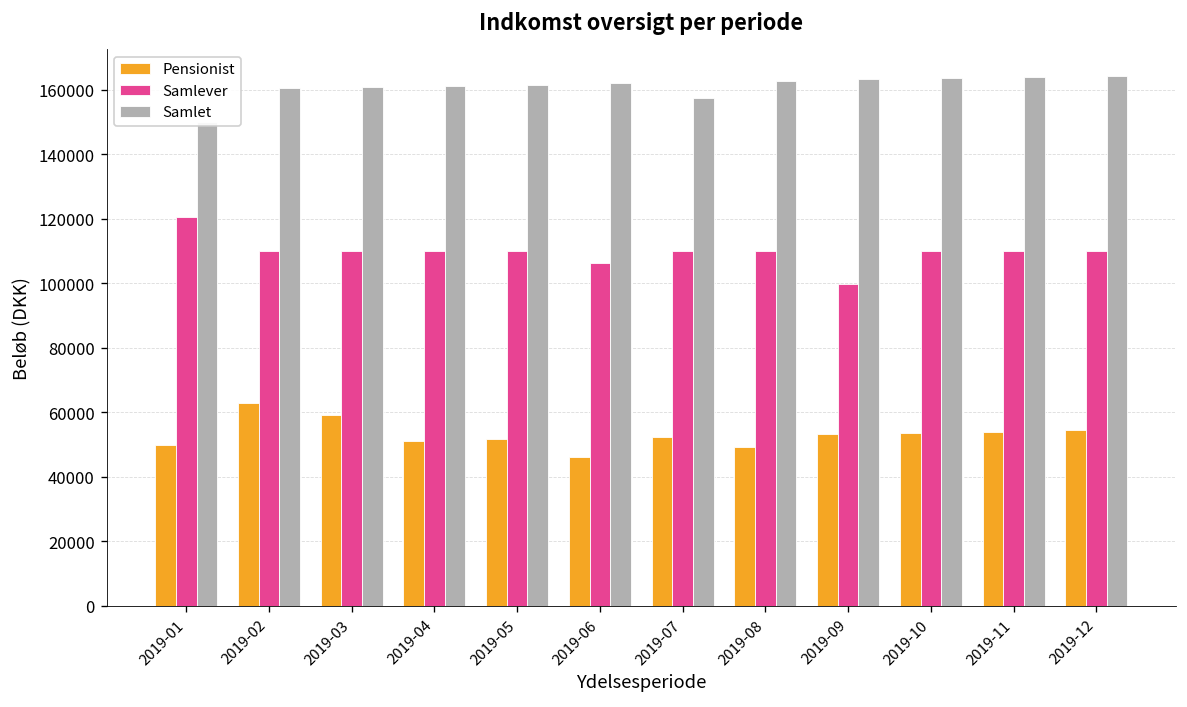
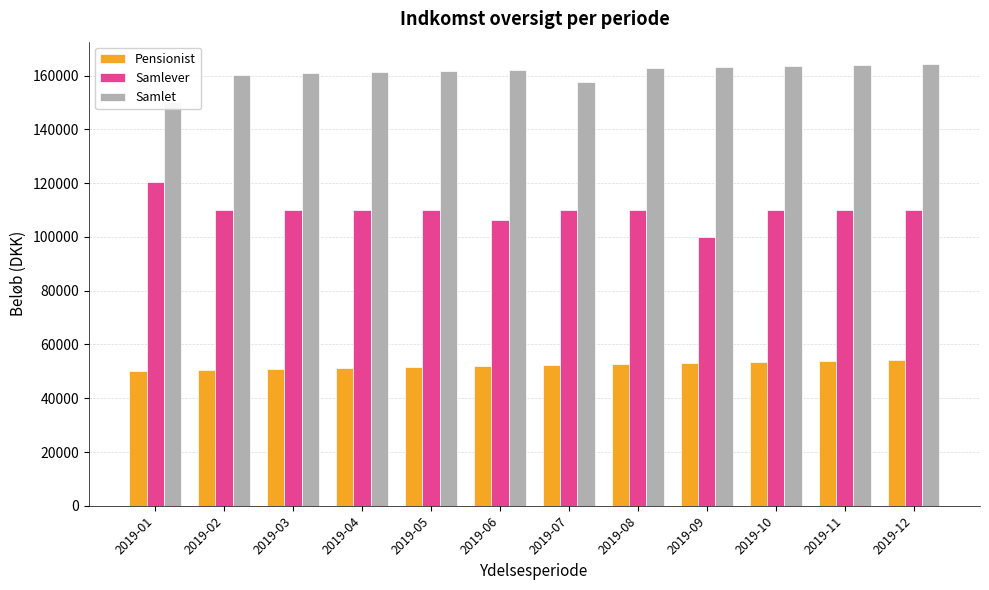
  {
    "Pensionist": {
      "2019-01": 50000,
-     "2019-02": 63000,
-     "2019-03": 59000,
+     "2019-02": 50000,
+     "2019-03": 51000,
      "2019-04": 51000,
      "2019-05": 52000,
-     "2019-06": 46000,
+     "2019-06": 52000,
      "2019-07": 52000,
-     "2019-08": 49000,
+     "2019-08": 53000,
      "2019-09": 53000,
      "2019-10": 54000,
      "2019-11": 54000,
      "2019-12": 54000
    },
    "Samlever": {
      "2019-01": 120000,
      "2019-02": 110000,
      "2019-03": 110000,
      "2019-04": 110000,
      "2019-05": 110000,
      "2019-06": 106000,
      "2019-07": 110000,
      "2019-08": 110000,
      "2019-09": 100000,
      "2019-10": 110000,
      "2019-11": 110000,
      "2019-12": 110000
    },
    "Samlet": {
      "2019-02": 160000,
      "2019-03": 161000,
      "2019-04": 161000,
      "2019-05": 162000,
      "2019-06": 162000,
      "2019-07": 157000,
      "2019-08": 163000,
      "2019-09": 163000,
      "2019-10": 164000,
      "2019-11": 164000,
      "2019-12": 164000
    }
  }
